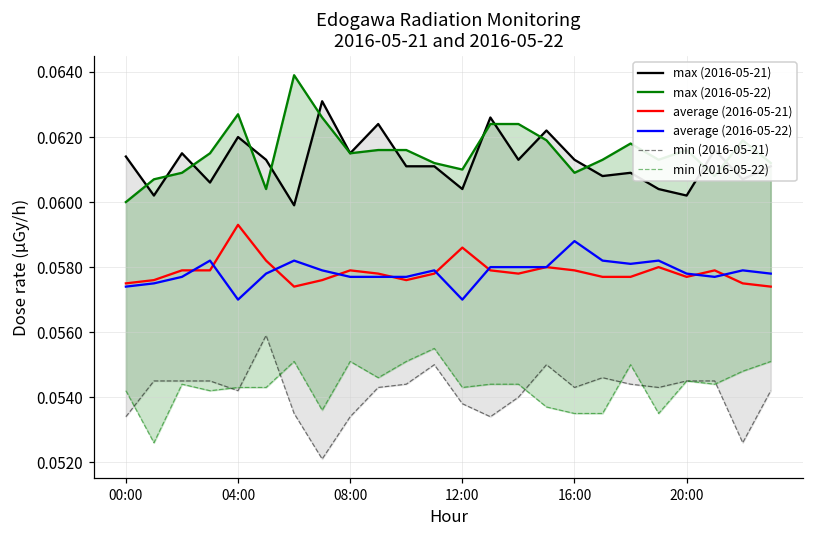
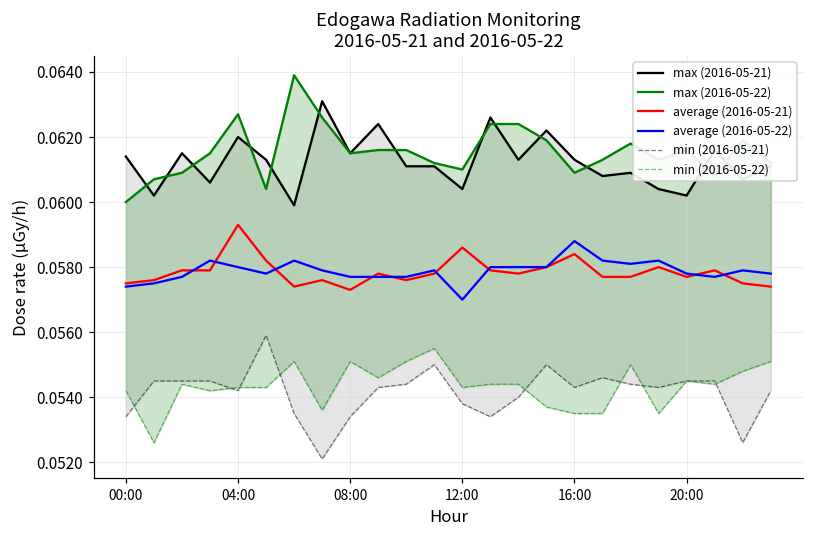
  {
    "average (2016-05-21)": {
      "00:00": 0.0575,
      "04:00": 0.0593,
-     "08:00": 0.0579,
+     "08:00": 0.0573,
      "12:00": 0.0586,
-     "16:00": 0.0579,
+     "16:00": 0.0584,
      "20:00": 0.0577
    },
    "average (2016-05-22)": {
      "00:00": 0.0574,
-     "04:00": 0.057,
+     "04:00": 0.058,
      "08:00": 0.0577,
      "12:00": 0.057,
      "16:00": 0.0588,
      "20:00": 0.0578
    }
  }
